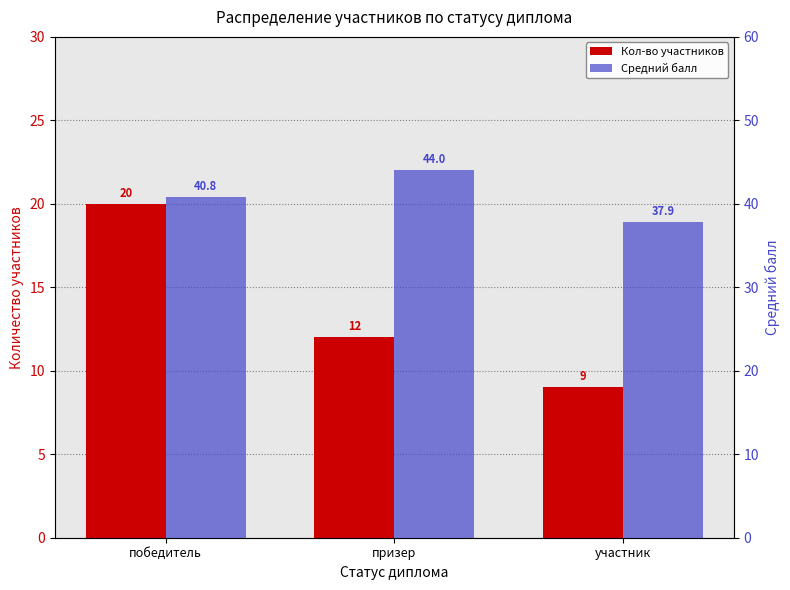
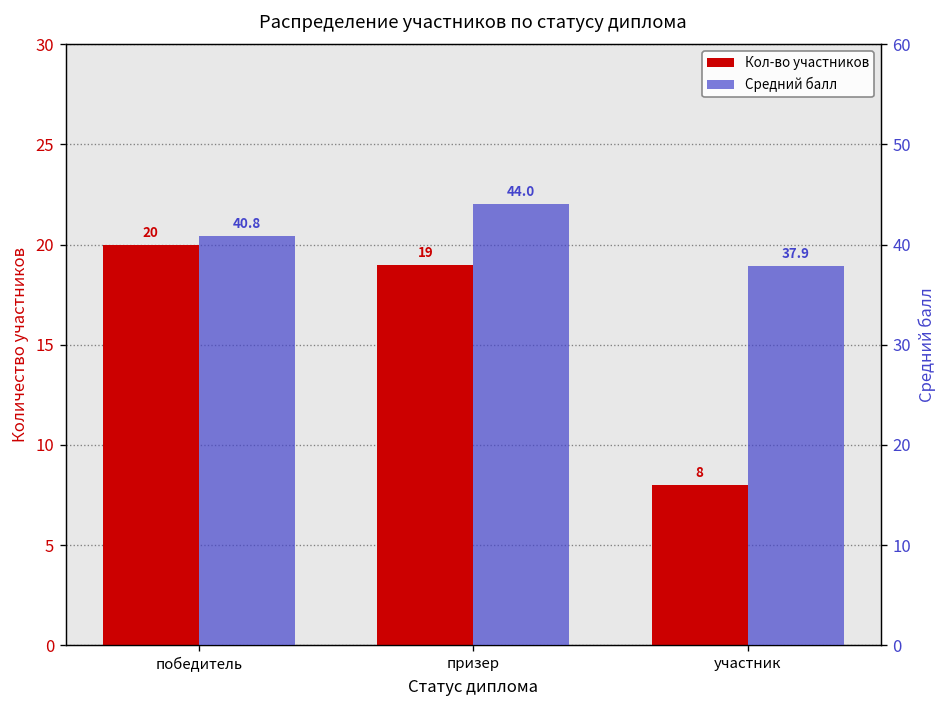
  {
    "Кол-во участников": {
      "победитель": 20,
-     "призер": 12,
-     "участник": 9
+     "призер": 19,
+     "участник": 8
    },
    "Средний балл": {
      "победитель": 40.8,
      "призер": 44.0,
      "участник": 37.9
    }
  }
